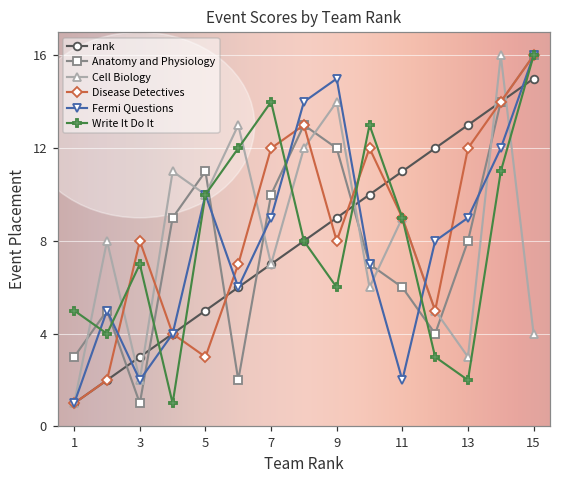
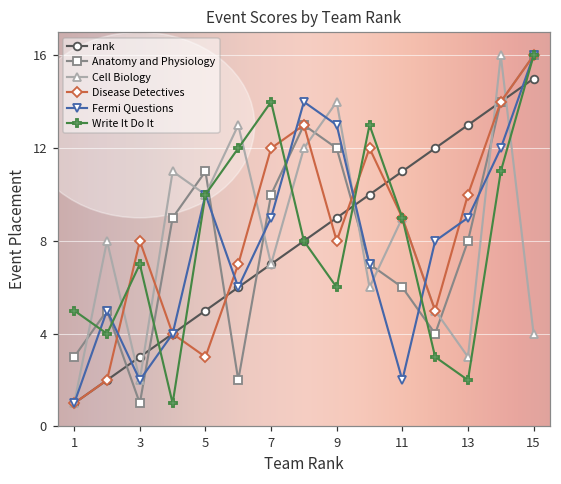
  {
    "Disease Detectives": {
      "3": 8,
      "5": 3,
      "7": 12,
      "9": 8,
-     "13": 12
+     "13": 10
    },
    "Fermi Questions": {
      "7": 9,
-     "9": 15,
+     "9": 13,
      "11": 2,
      "13": 9
    }
  }
